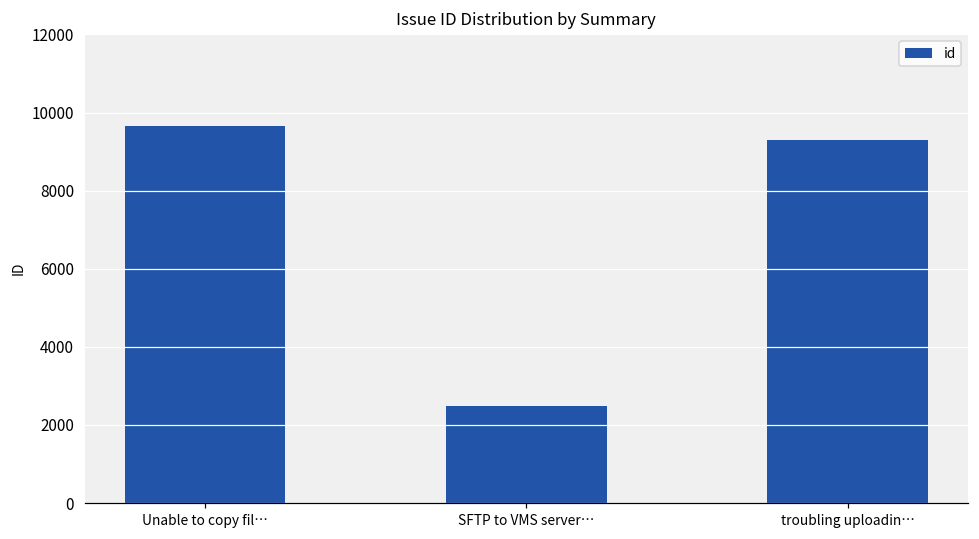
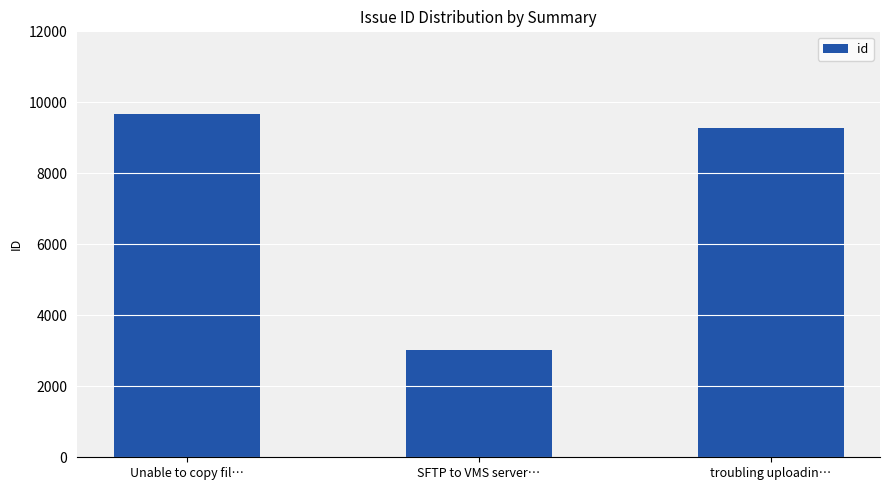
  {
    "Unable to copy fil…": 9700,
-   "SFTP to VMS server…": 2500,
+   "SFTP to VMS server…": 3000,
    "troubling uploadin…": 9300
  }
